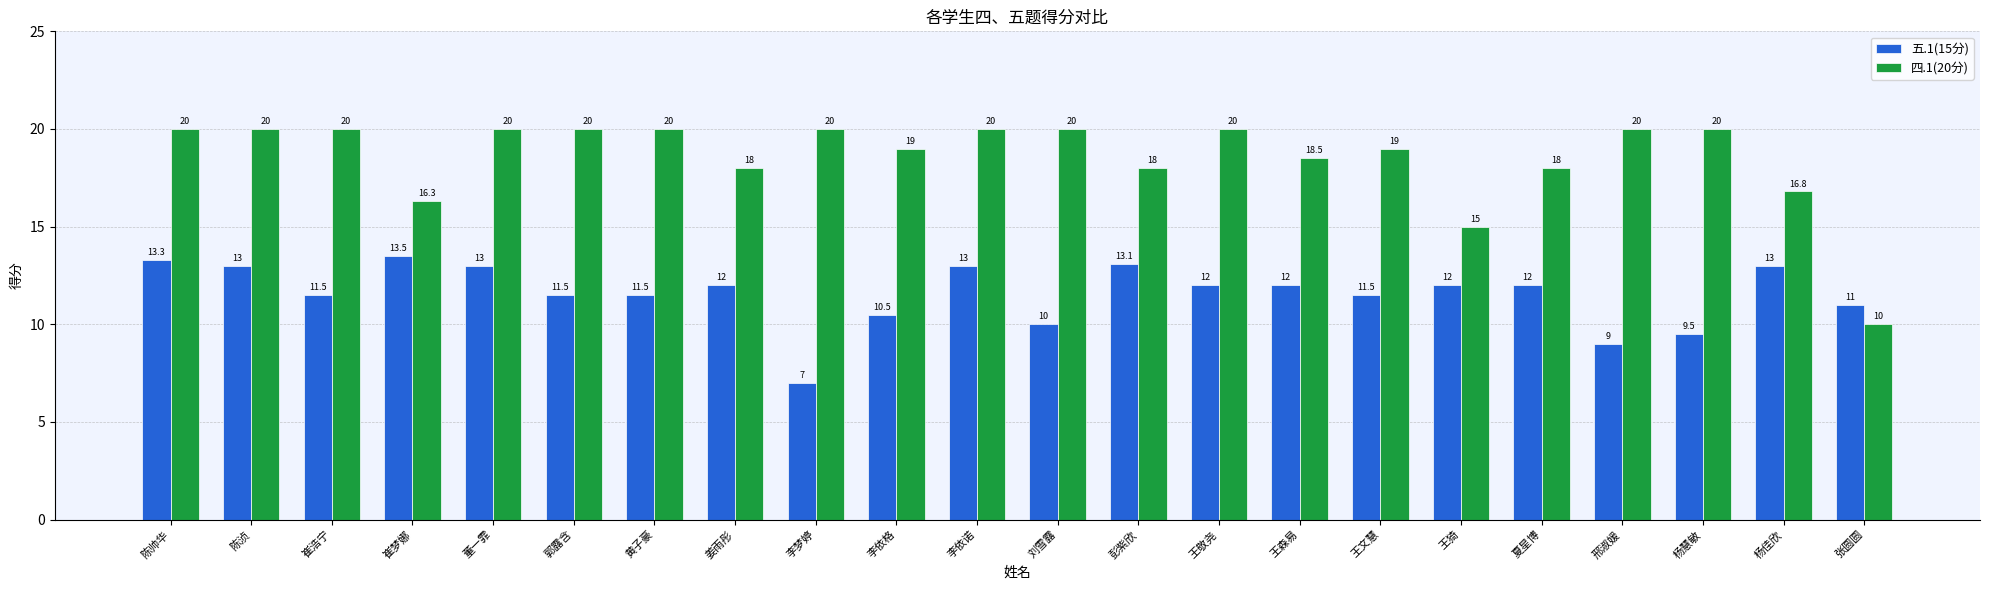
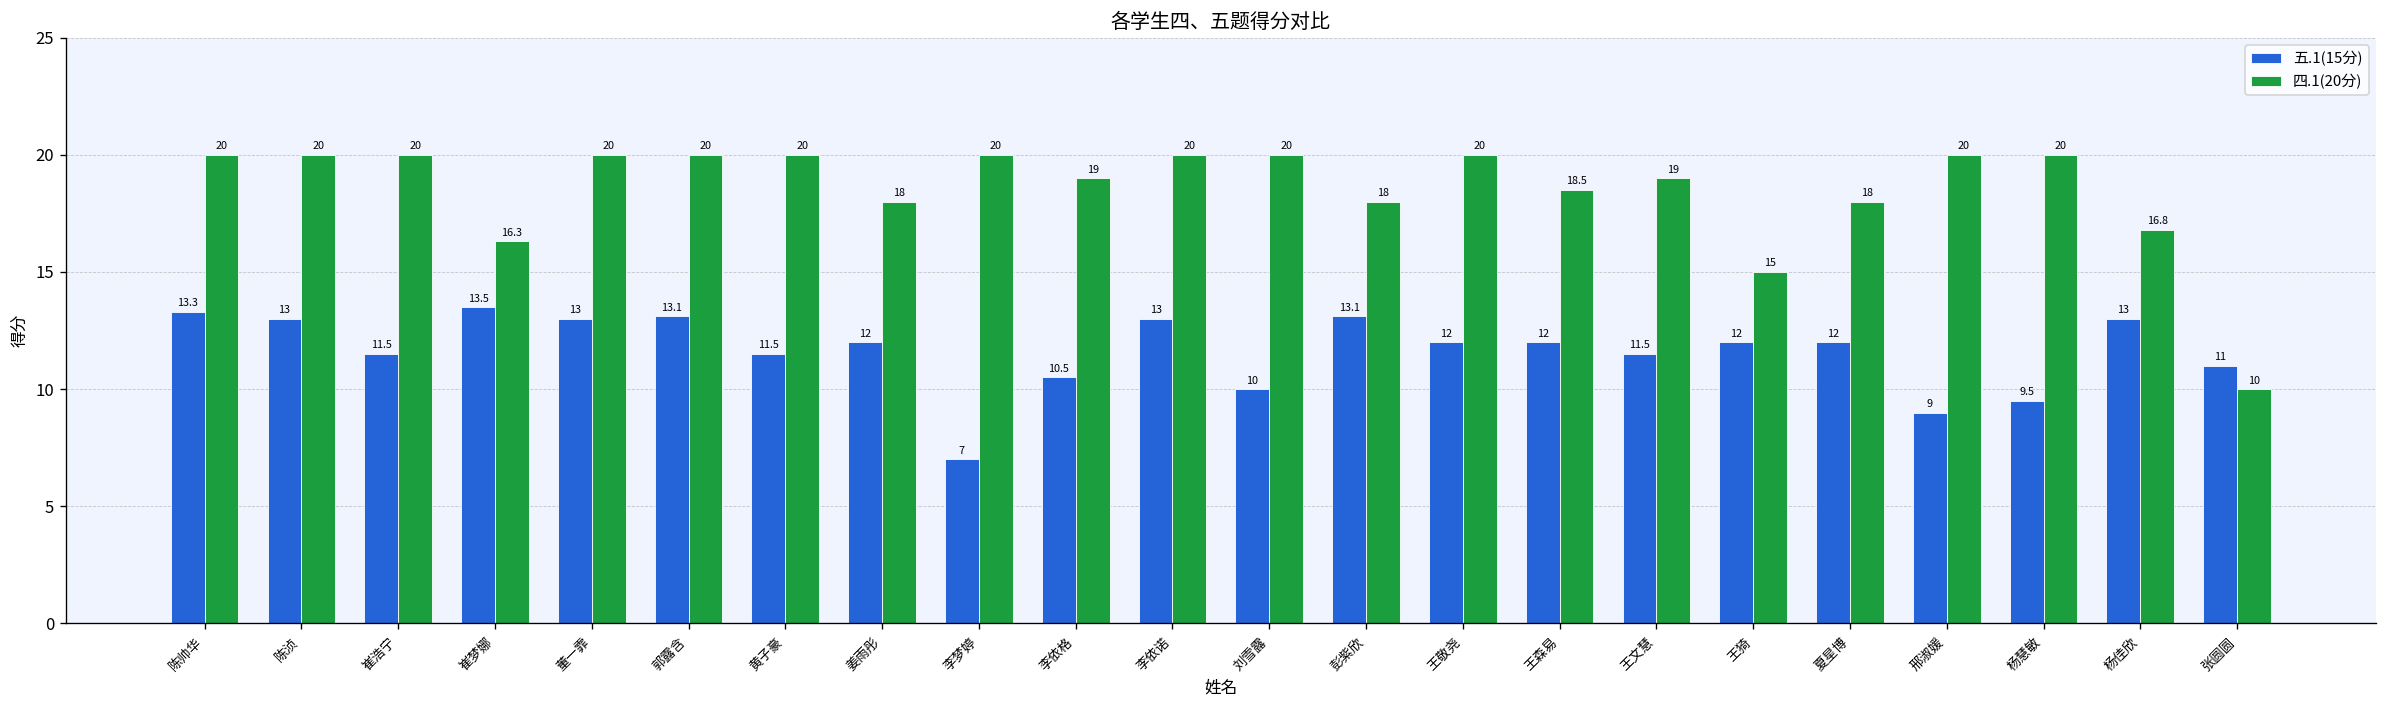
  {
    "五.1(15分)": {
      "陈帅华": 13.3,
      "陈浈": 13,
      "崔浩宁": 11.5,
      "崔梦娜": 13.5,
      "董一霏": 13,
-     "郭露含": 11.5,
+     "郭露含": 13.1,
      "黄子豪": 11.5,
      "姜雨彤": 12,
      "李梦婷": 7,
      "李依格": 10.5,
      "李依诺": 13,
      "刘雪露": 10,
      "彭紫欣": 13.1,
      "王敬尧": 12,
      "王森易": 12,
      "王文慧": 11.5,
      "王猗": 12,
      "夏星博": 12,
      "邢淑媛": 9,
      "杨慧敏": 9.5,
      "杨佳欣": 13,
      "张圆圆": 11
    },
    "四.1(20分)": {
      "陈帅华": 20,
      "陈浈": 20,
      "崔浩宁": 20,
      "崔梦娜": 16.3,
      "董一霏": 20,
      "郭露含": 20,
      "黄子豪": 20,
      "姜雨彤": 18,
      "李梦婷": 20,
      "李依格": 19,
      "李依诺": 20,
      "刘雪露": 20,
      "彭紫欣": 18,
      "王敬尧": 20,
      "王森易": 18.5,
      "王文慧": 19,
      "王猗": 15,
      "夏星博": 18,
      "邢淑媛": 20,
      "杨慧敏": 20,
      "杨佳欣": 16.8,
      "张圆圆": 10
    }
  }
